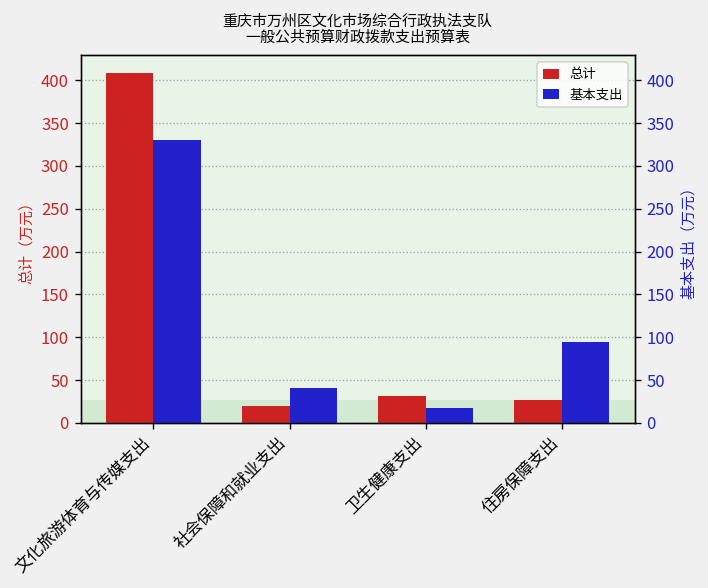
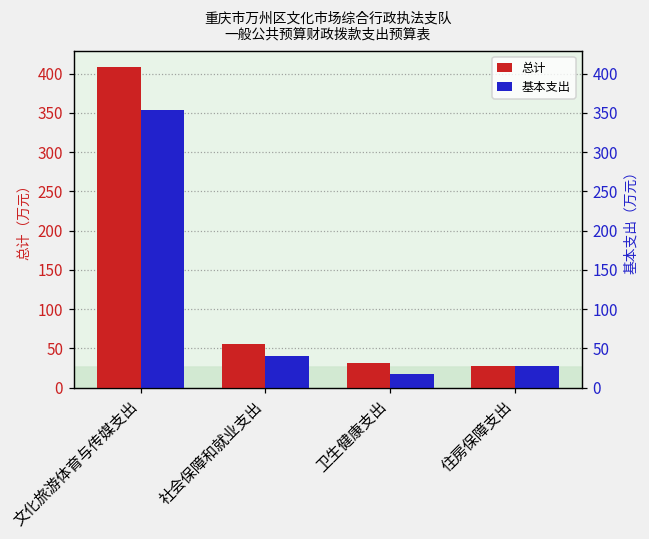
  {
    "总计": {
      "文化旅游体育与传媒支出": 410,
-     "社会保障和就业支出": 20,
+     "社会保障和就业支出": 60,
      "卫生健康支出": 30,
      "住房保障支出": 30
    },
    "基本支出": {
-     "文化旅游体育与传媒支出": 330,
+     "文化旅游体育与传媒支出": 350,
      "社会保障和就业支出": 40,
      "卫生健康支出": 20,
-     "住房保障支出": 90
+     "住房保障支出": 30
    }
  }
